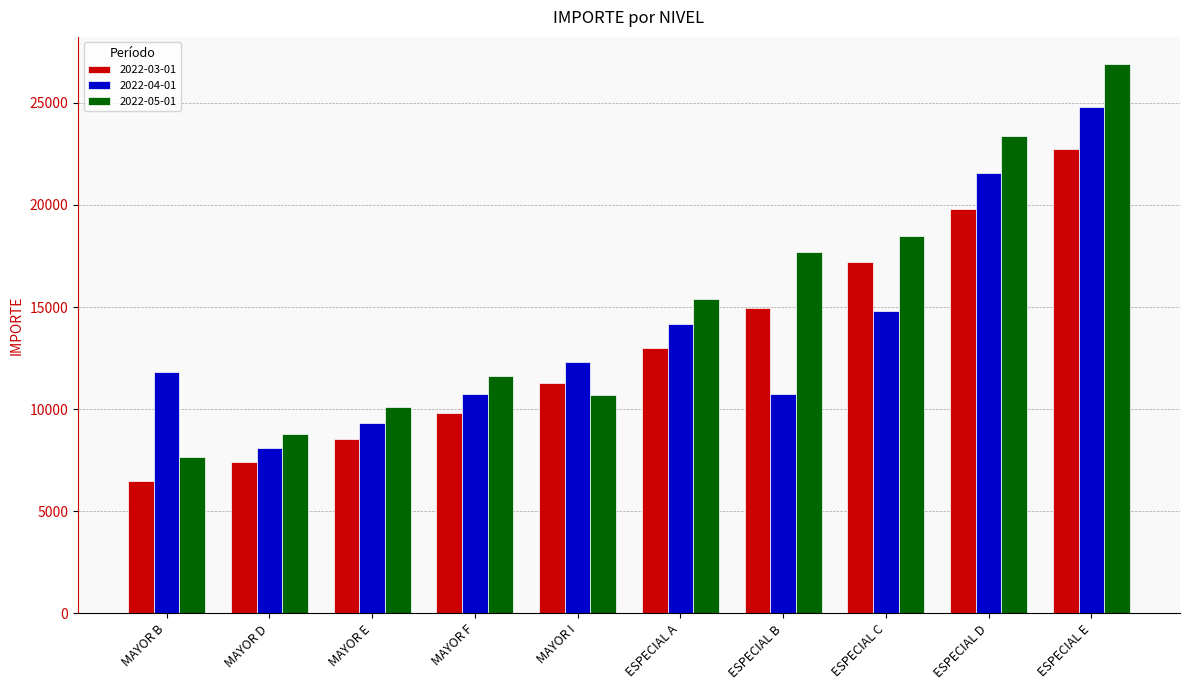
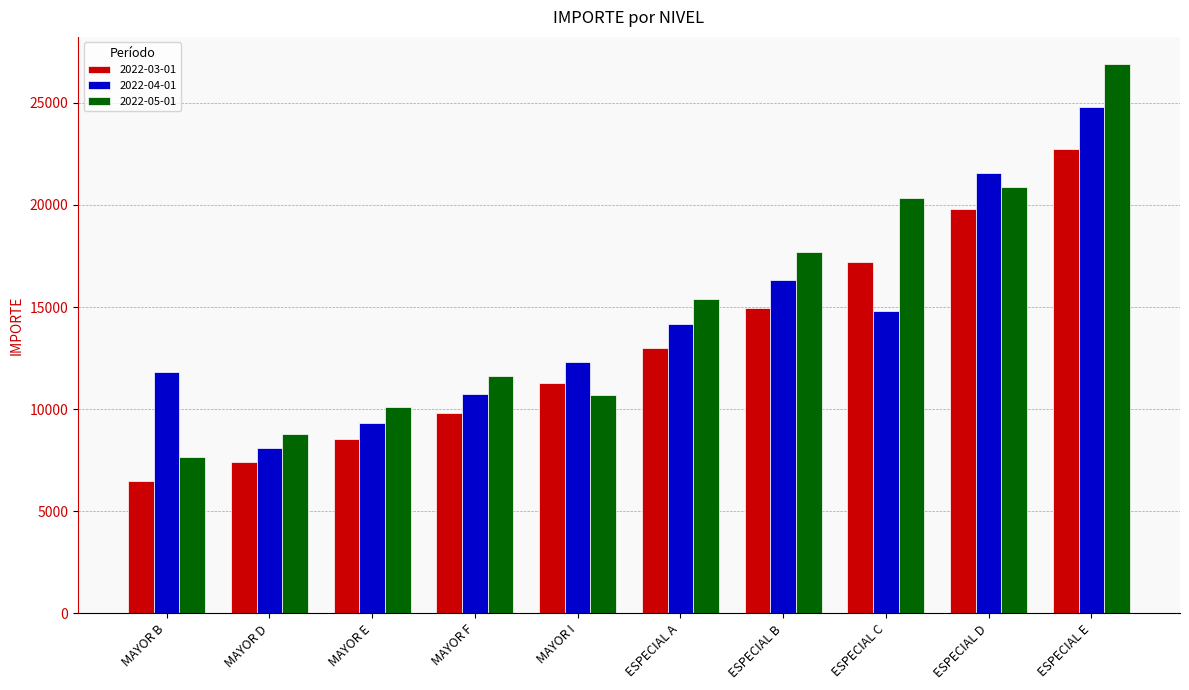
  {
    "2022-03-01": {
      "MAYOR B": 6500,
      "MAYOR D": 7400,
      "MAYOR E": 8600,
      "MAYOR F": 9800,
      "MAYOR I": 11300,
      "ESPECIAL A": 13000,
      "ESPECIAL B": 15000,
      "ESPECIAL C": 17200,
      "ESPECIAL D": 19800,
      "ESPECIAL E": 22700
    },
    "2022-04-01": {
      "MAYOR B": 11800,
      "MAYOR D": 8100,
      "MAYOR E": 9300,
      "MAYOR F": 10700,
      "MAYOR I": 12300,
      "ESPECIAL A": 14200,
-     "ESPECIAL B": 10800,
+     "ESPECIAL B": 16300,
      "ESPECIAL C": 14800,
      "ESPECIAL D": 21600,
      "ESPECIAL E": 24800
    },
    "2022-05-01": {
      "MAYOR B": 7600,
      "MAYOR D": 8800,
      "MAYOR E": 10100,
      "MAYOR F": 11600,
      "MAYOR I": 10700,
      "ESPECIAL A": 15400,
      "ESPECIAL B": 17700,
-     "ESPECIAL C": 18500,
-     "ESPECIAL D": 23400,
+     "ESPECIAL C": 20300,
+     "ESPECIAL D": 20900,
      "ESPECIAL E": 26900
    }
  }
